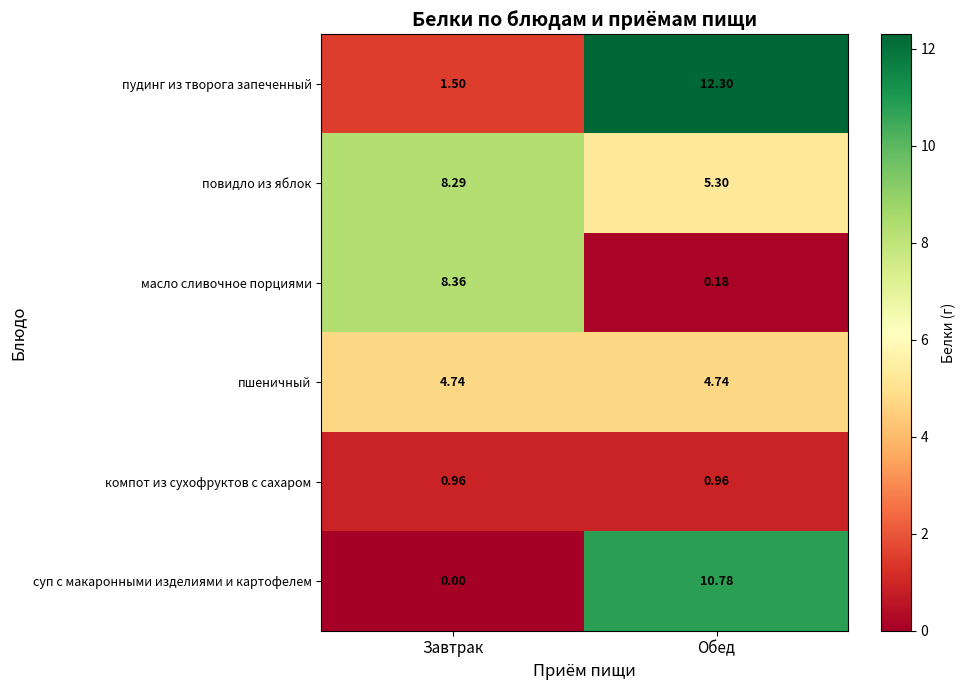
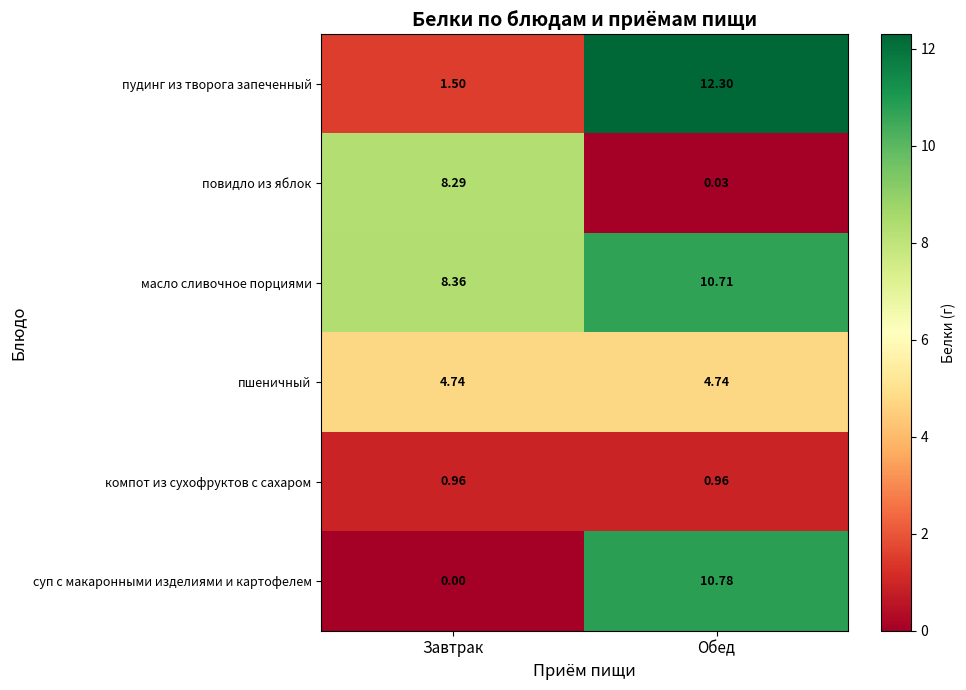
  {
    "пудинг из творога запеченный": {
      "Завтрак": 1.50,
      "Обед": 12.30
    },
    "повидло из яблок": {
      "Завтрак": 8.29,
-     "Обед": 5.30
+     "Обед": 0.03
    },
    "масло сливочное порциями": {
      "Завтрак": 8.36,
-     "Обед": 0.18
+     "Обед": 10.71
    },
    "пшеничный": {
      "Завтрак": 4.74,
      "Обед": 4.74
    },
    "компот из сухофруктов с сахаром": {
      "Завтрак": 0.96,
      "Обед": 0.96
    },
    "суп с макаронными изделиями и картофелем": {
      "Завтрак": 0.00,
      "Обед": 10.78
    }
  }
